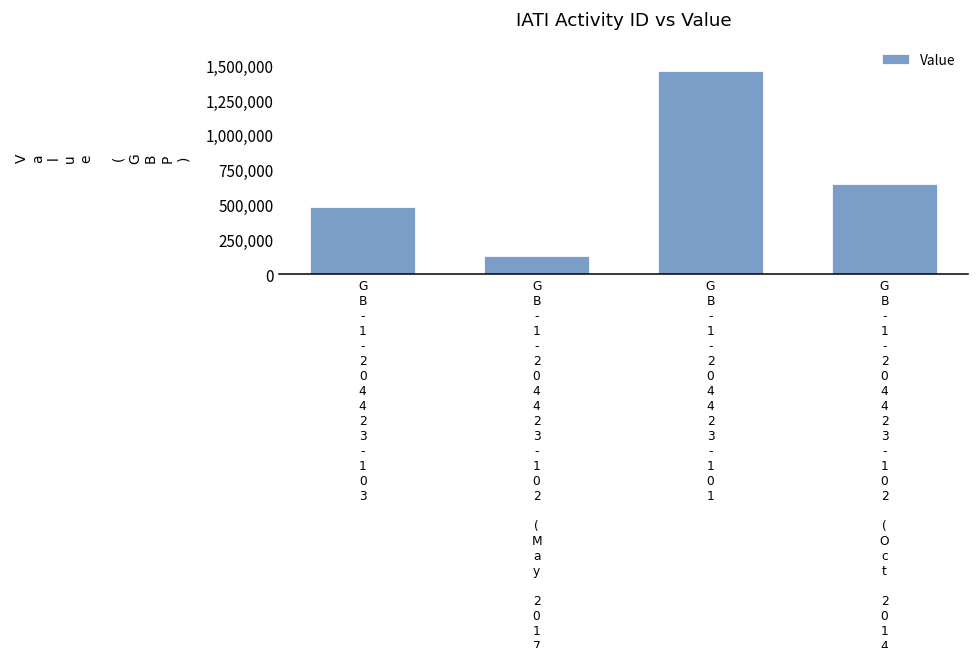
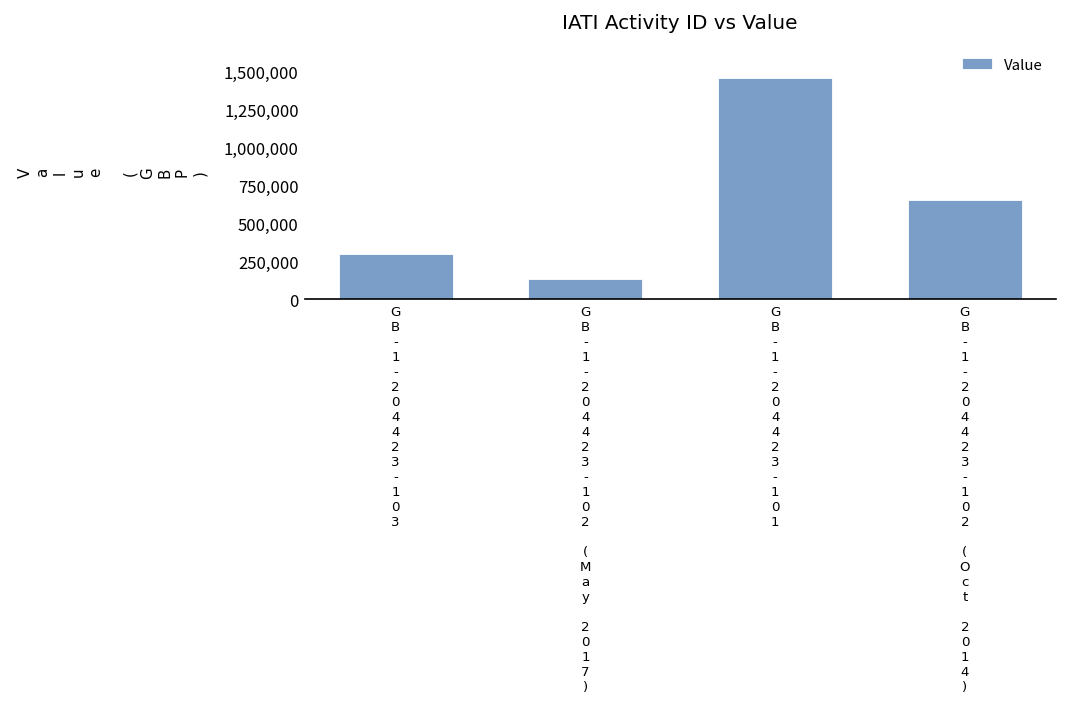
  {
-   "G B - 1 - 2 0 4 4 2 3 - 1 0 3": "480,000",
+   "G B - 1 - 2 0 4 4 2 3 - 1 0 3": "300,000",
    "G B - 1 - 2 0 4 4 2 3 - 1 0 2 ( M a y 2 0 1 7 )": "130,000",
    "G B - 1 - 2 0 4 4 2 3 - 1 0 1": "1,460,000",
    "G B - 1 - 2 0 4 4 2 3 - 1 0 2 ( O c t 2 0 1 4 )": "650,000"
  }
